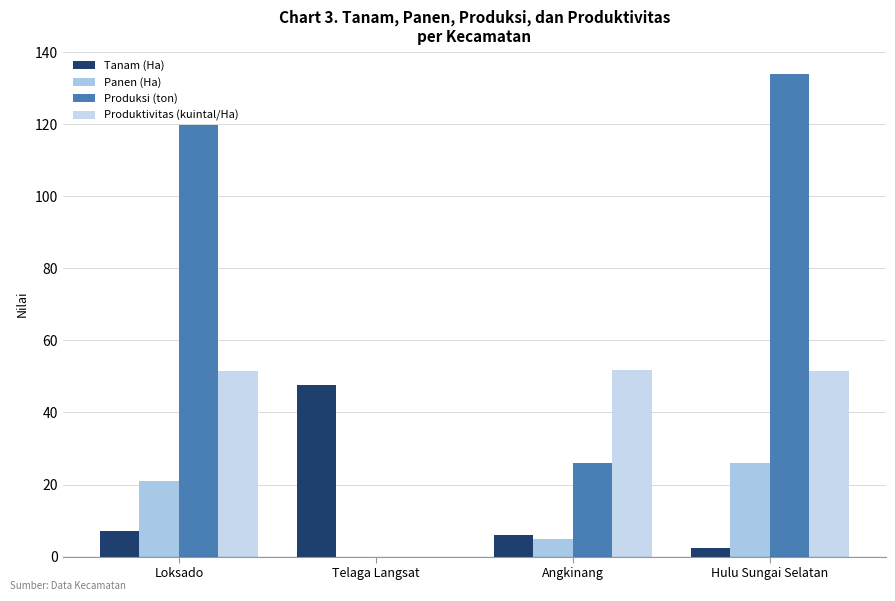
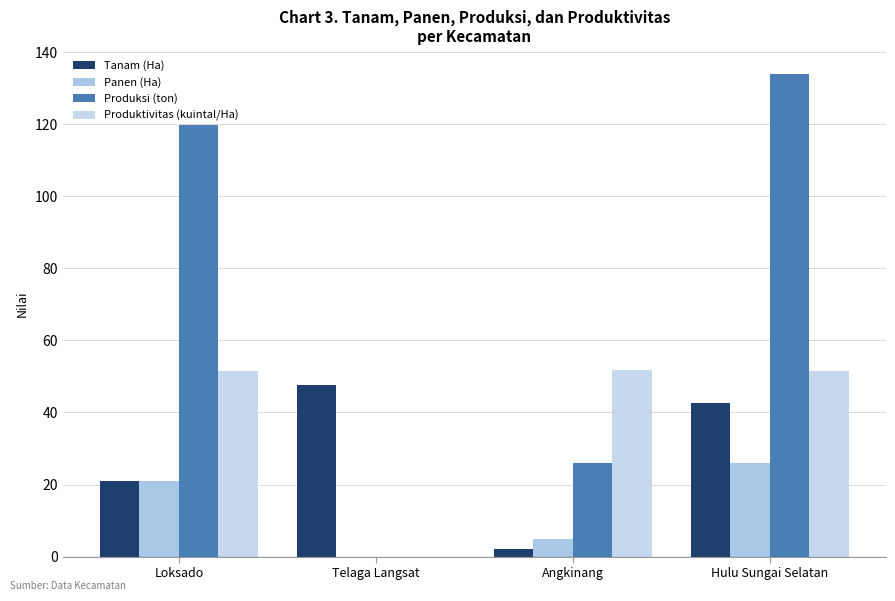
  {
    "Tanam (Ha)": {
-     "Loksado": 7,
+     "Loksado": 21,
      "Telaga Langsat": 48,
-     "Angkinang": 6,
-     "Hulu Sungai Selatan": 2
+     "Angkinang": 2,
+     "Hulu Sungai Selatan": 43
    },
    "Produksi (ton)": {
      "Loksado": 120,
      "Telaga Langsat": 0,
      "Angkinang": 26,
      "Hulu Sungai Selatan": 134
    }
  }
